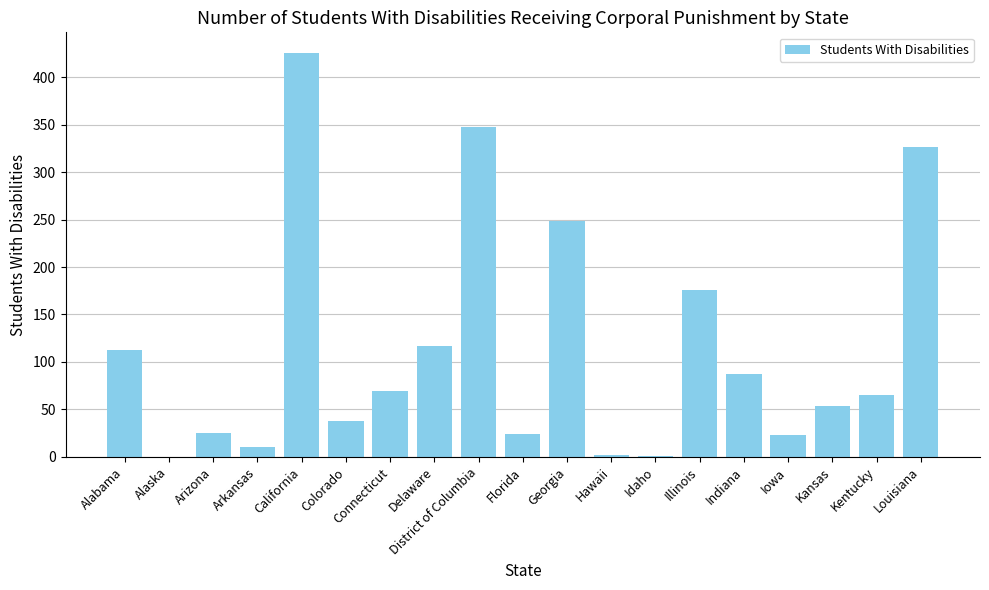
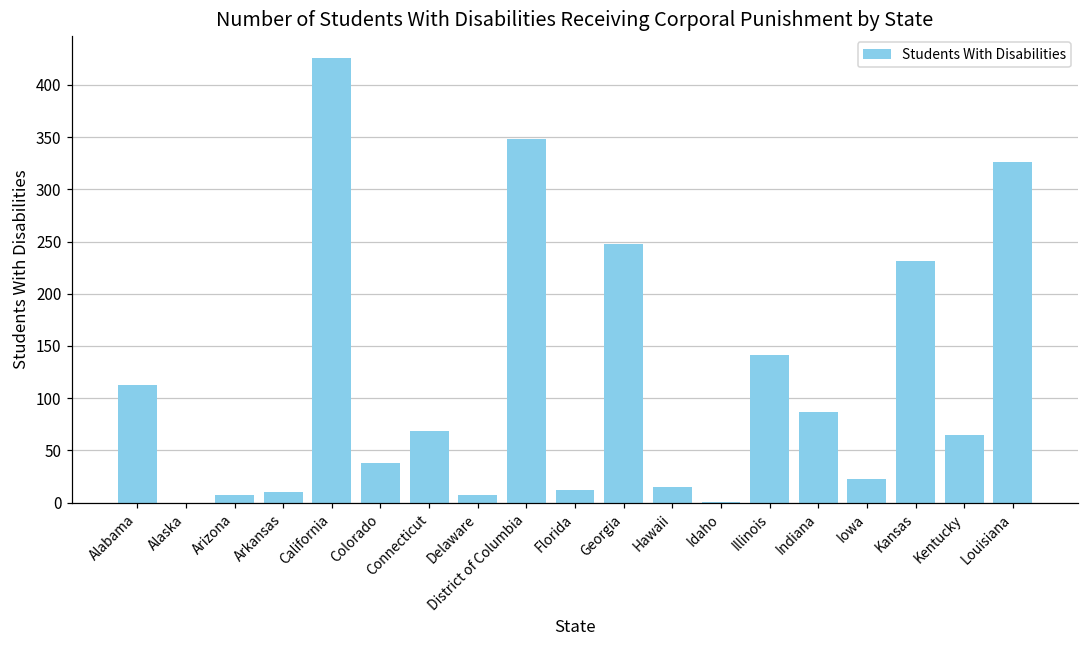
  {
    "Alabama": 110,
    "Alaska": 0,
-   "Arizona": 30,
+   "Arizona": 10,
    "Arkansas": 10,
    "California": 430,
    "Colorado": 40,
    "Connecticut": 70,
-   "Delaware": 120,
+   "Delaware": 10,
    "District of Columbia": 350,
-   "Florida": 20,
+   "Florida": 10,
    "Georgia": 250,
-   "Hawaii": 0,
-   "Illinois": 180,
+   "Hawaii": 20,
+   "Illinois": 140,
    "Indiana": 90,
    "Iowa": 20,
-   "Kansas": 50,
+   "Kansas": 230,
    "Kentucky": 70,
    "Louisiana": 330
  }
